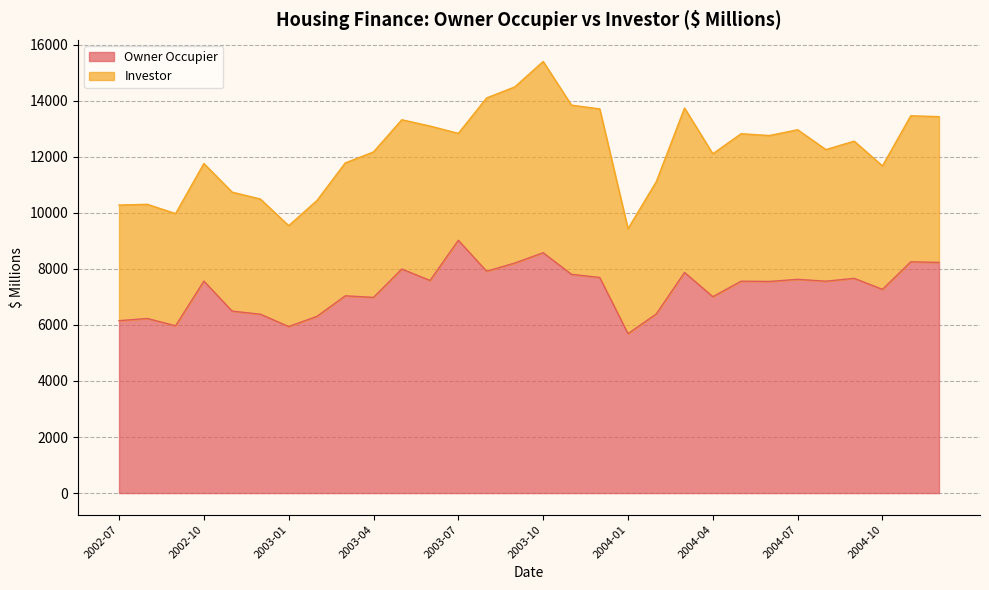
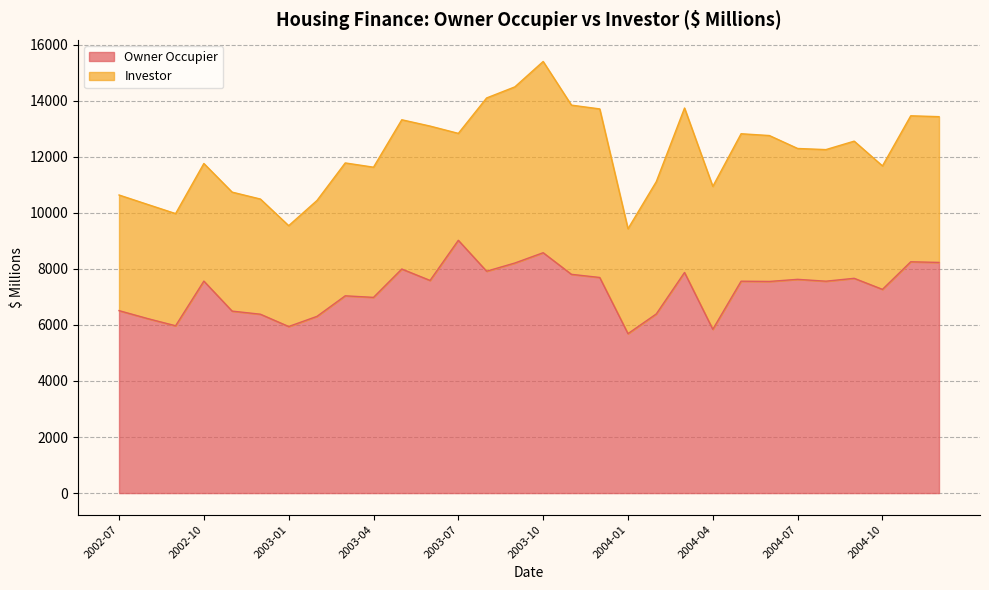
  {
    "Owner Occupier": {
-     "2002-07": 6200,
+     "2002-07": 6500,
      "2002-10": 7600,
      "2003-01": 5900,
      "2003-04": 7000,
      "2003-07": 9000,
      "2003-10": 8600,
      "2004-01": 5700,
-     "2004-04": 7000,
+     "2004-04": 5800,
      "2004-07": 7600,
      "2004-10": 7300
    },
    "Investor": {
      "2002-07": 4100,
      "2002-10": 4200,
      "2003-01": 3600,
-     "2003-04": 5200,
+     "2003-04": 4600,
      "2003-07": 3800,
      "2003-10": 6800,
      "2004-01": 3700,
      "2004-04": 5100,
-     "2004-07": 5300,
+     "2004-07": 4700,
      "2004-10": 4400
    }
  }
